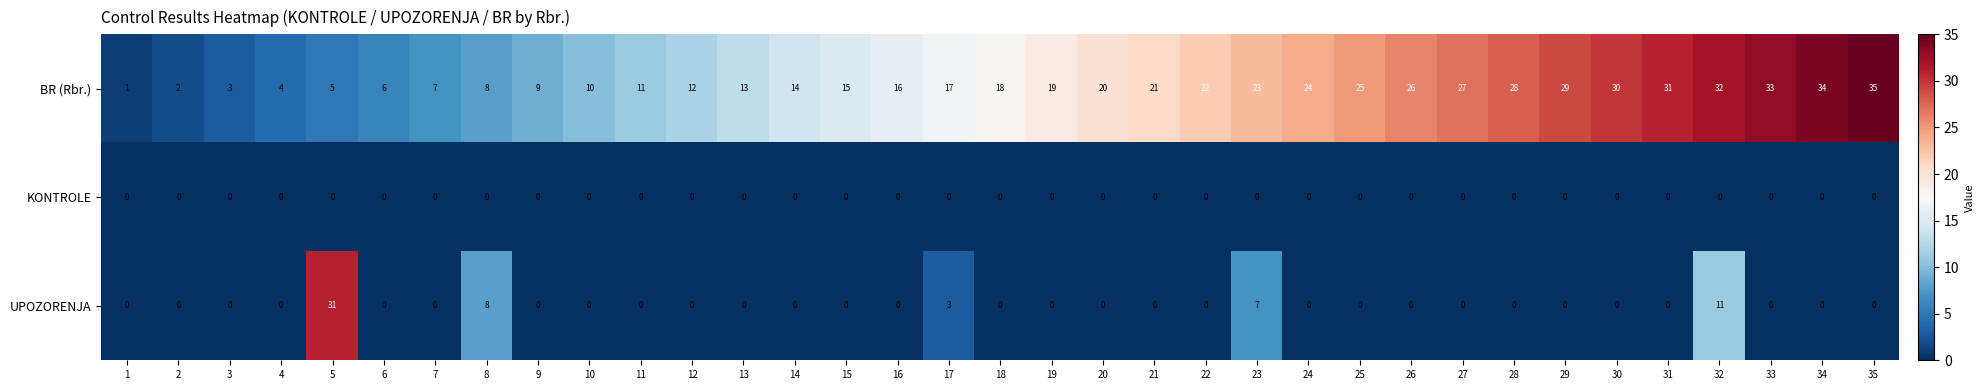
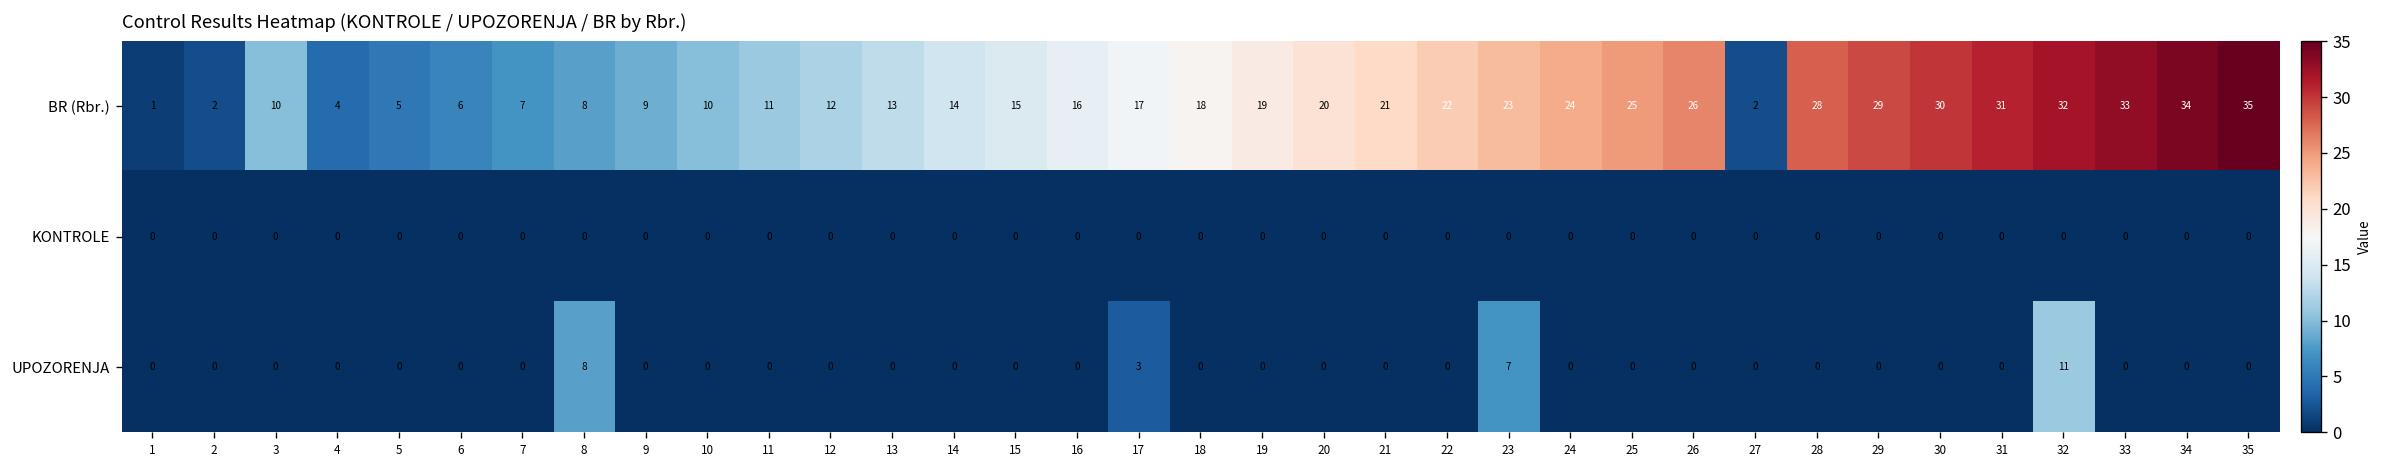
  {
    "BR (Rbr.)": {
      "1": 1,
      "2": 2,
-     "3": 3,
+     "3": 10,
      "4": 4,
      "5": 5,
      "6": 6,
      "7": 7,
      "8": 8,
      "9": 9,
      "10": 10,
      "11": 11,
      "12": 12,
      "13": 13,
      "14": 14,
      "15": 15,
      "16": 16,
      "17": 17,
      "18": 18,
      "19": 19,
      "20": 20,
      "21": 21,
      "22": 22,
      "23": 23,
      "24": 24,
      "25": 25,
      "26": 26,
-     "27": 27,
+     "27": 2,
      "28": 28,
      "29": 29,
      "30": 30,
      "31": 31,
      "32": 32,
      "33": 33,
      "34": 34,
      "35": 35
    },
    "KONTROLE": {
      "1": 0,
      "2": 0,
      "3": 0,
      "4": 0,
      "5": 0,
      "6": 0,
      "7": 0,
      "8": 0,
      "9": 0,
      "10": 0,
      "11": 0,
      "12": 0,
      "13": 0,
      "14": 0,
      "15": 0,
      "16": 0,
      "17": 0,
      "18": 0,
      "19": 0,
      "20": 0,
      "21": 0,
      "22": 0,
      "23": 0,
      "24": 0,
      "25": 0,
      "26": 0,
      "27": 0,
      "28": 0,
      "29": 0,
      "30": 0,
      "31": 0,
      "32": 0,
      "33": 0,
      "34": 0,
      "35": 0
    },
    "UPOZORENJA": {
      "1": 0,
      "2": 0,
      "3": 0,
      "4": 0,
-     "5": 31,
+     "5": 0,
      "6": 0,
      "7": 0,
      "8": 8,
      "9": 0,
      "10": 0,
      "11": 0,
      "12": 0,
      "13": 0,
      "14": 0,
      "15": 0,
      "16": 0,
      "17": 3,
      "18": 0,
      "19": 0,
      "20": 0,
      "21": 0,
      "22": 0,
      "23": 7,
      "24": 0,
      "25": 0,
      "26": 0,
      "27": 0,
      "28": 0,
      "29": 0,
      "30": 0,
      "31": 0,
      "32": 11,
      "33": 0,
      "34": 0,
      "35": 0
    }
  }
